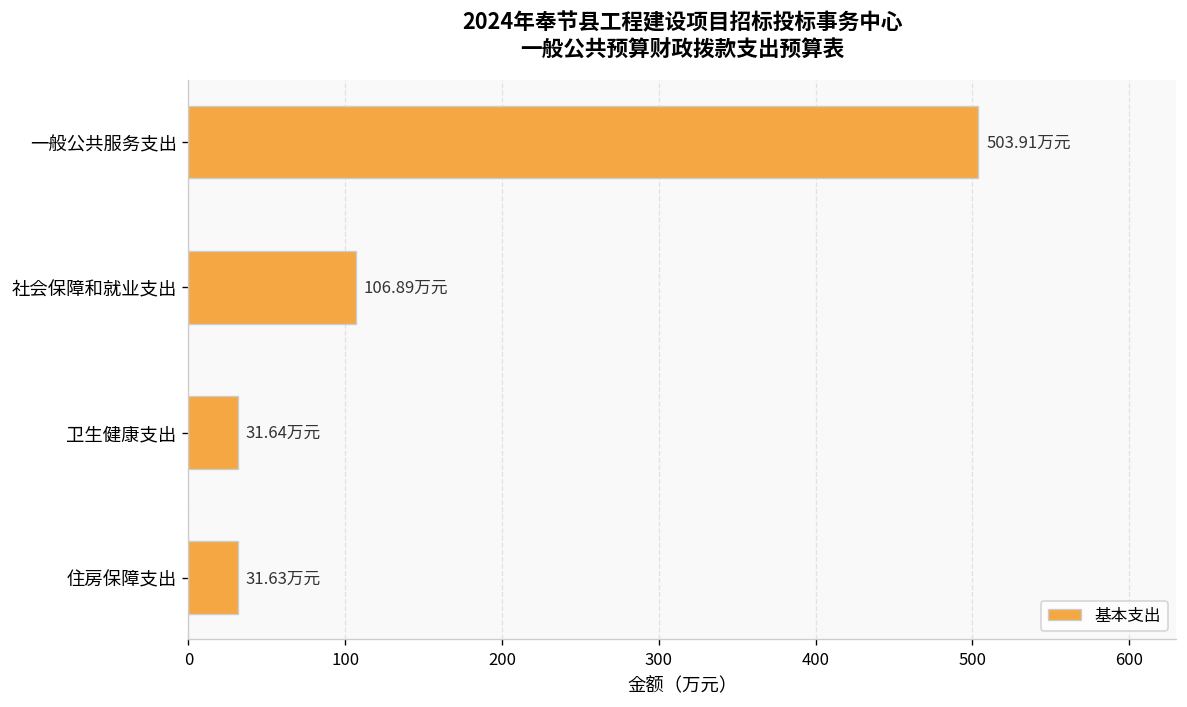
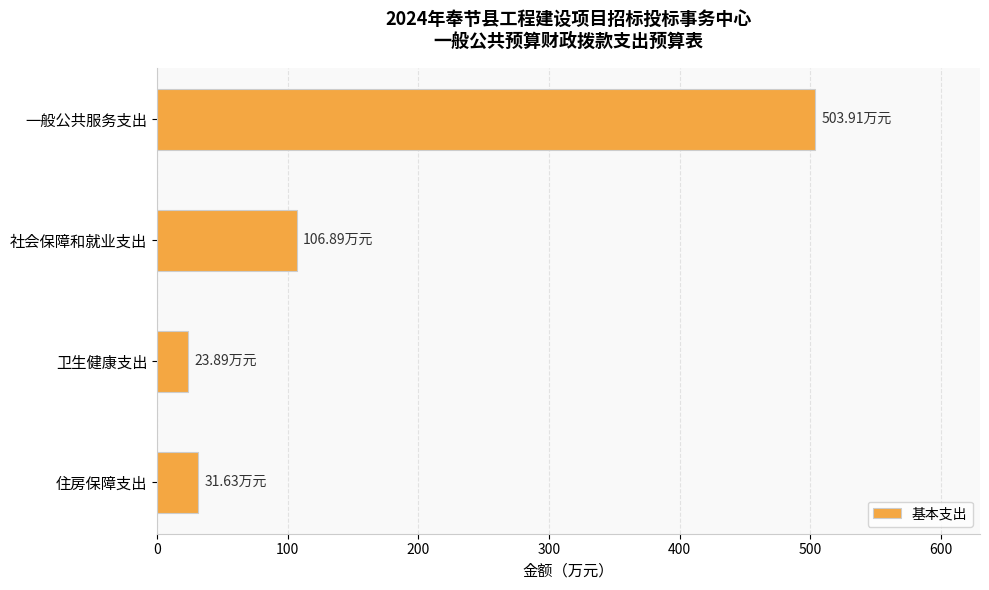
  {
    "一般公共服务支出": 503.91,
    "社会保障和就业支出": 106.89,
-   "卫生健康支出": 31.64,
+   "卫生健康支出": 23.89,
    "住房保障支出": 31.63
  }
